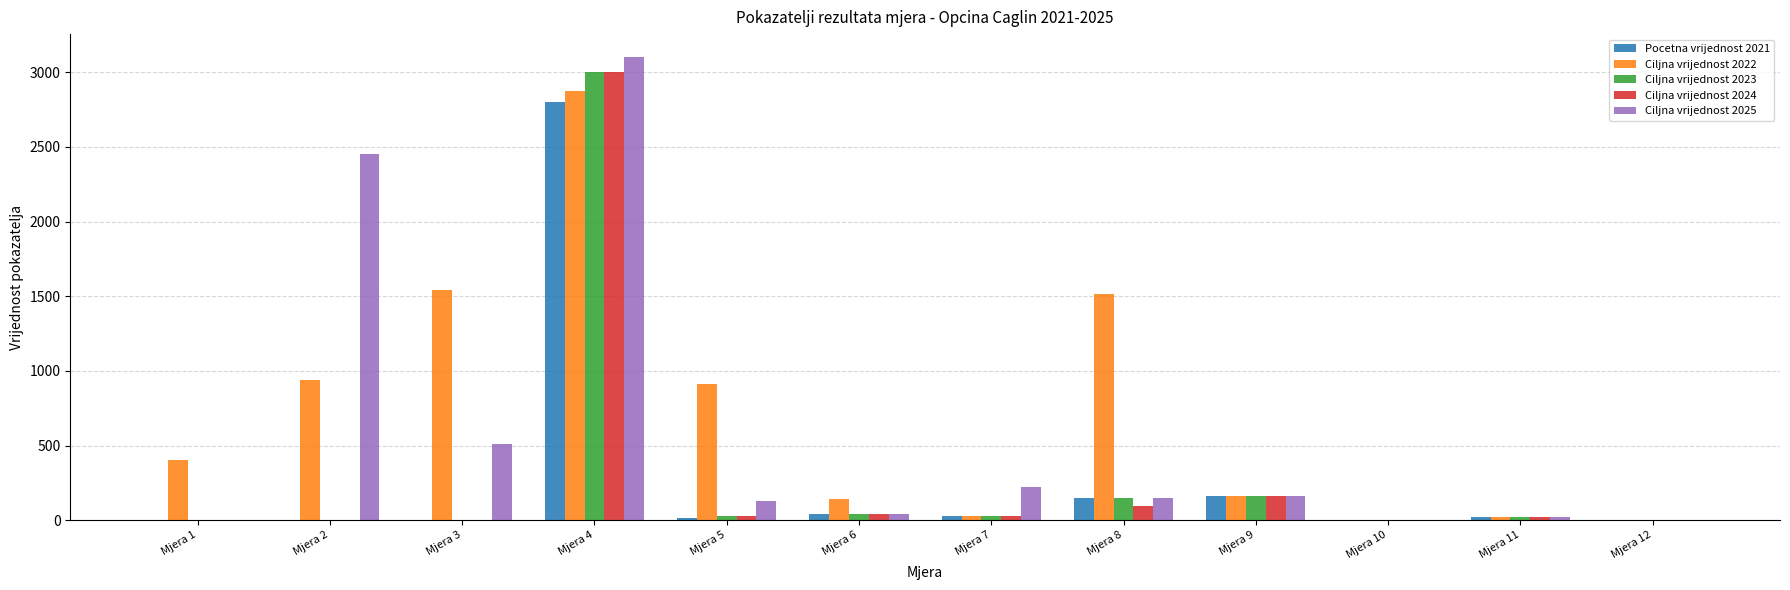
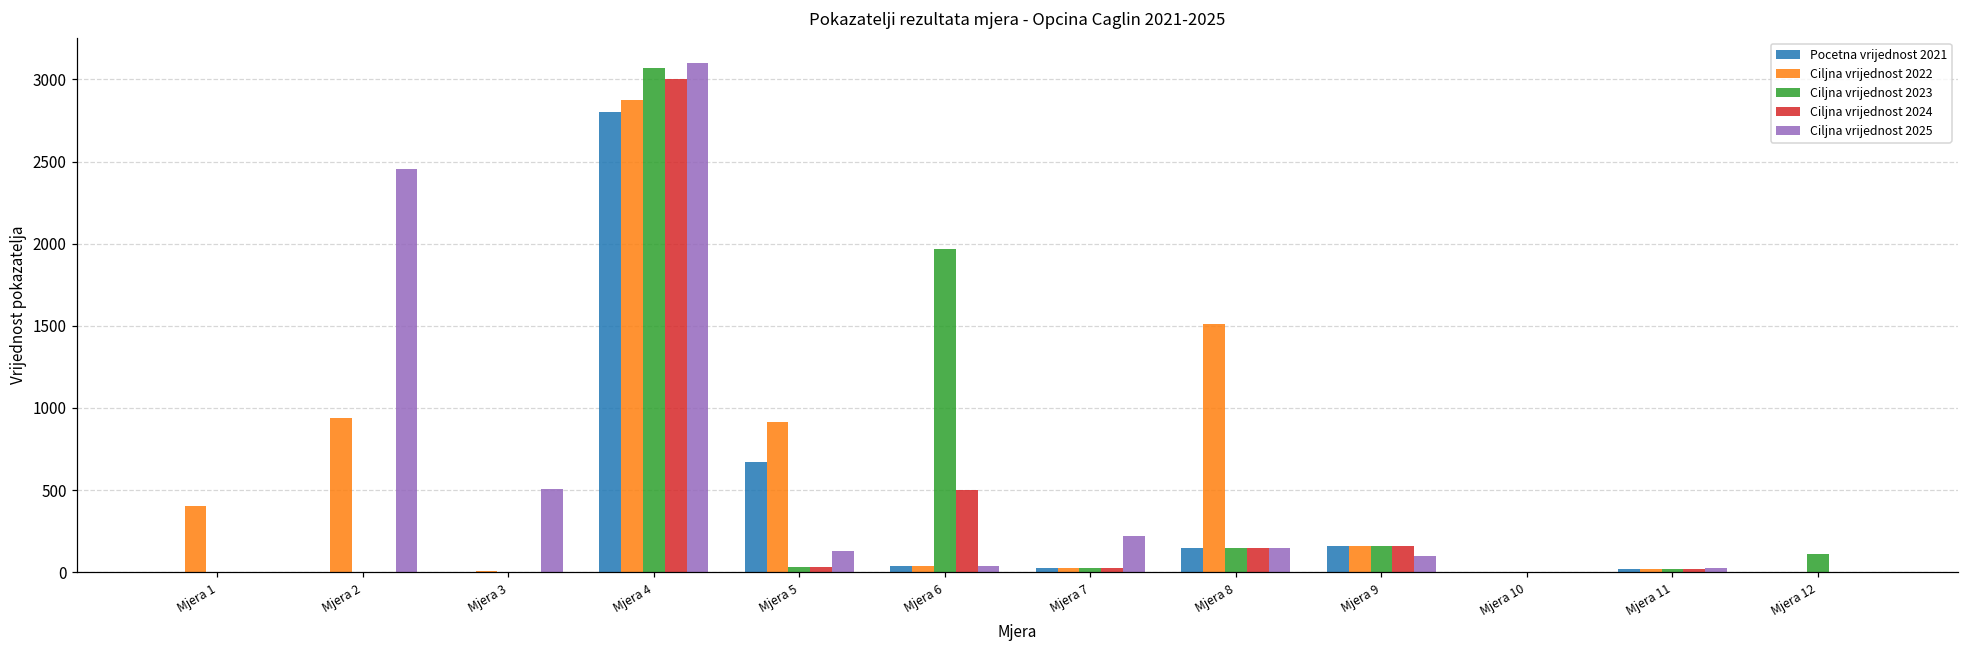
  {
    "Pocetna vrijednost 2021": {
      "Mjera 3": 0,
      "Mjera 4": 2800,
-     "Mjera 5": 10,
+     "Mjera 5": 670,
      "Mjera 6": 40,
      "Mjera 7": 30,
      "Mjera 8": 150,
      "Mjera 9": 160,
      "Mjera 11": 20
    },
    "Ciljna vrijednost 2022": {
      "Mjera 1": 410,
      "Mjera 2": 940,
-     "Mjera 3": 1540,
+     "Mjera 3": 10,
      "Mjera 4": 2870,
      "Mjera 5": 910,
-     "Mjera 6": 140,
+     "Mjera 6": 40,
      "Mjera 7": 30,
      "Mjera 8": 1510,
      "Mjera 9": 160,
      "Mjera 11": 20
    },
    "Ciljna vrijednost 2023": {
-     "Mjera 4": 3000,
+     "Mjera 4": 3070,
      "Mjera 5": 30,
-     "Mjera 6": 40,
+     "Mjera 6": 1970,
      "Mjera 7": 30,
      "Mjera 8": 150,
      "Mjera 9": 160,
      "Mjera 11": 20,
-     "Mjera 12": 0
+     "Mjera 12": 110
    },
    "Ciljna vrijednost 2024": {
      "Mjera 4": 3000,
      "Mjera 5": 30,
-     "Mjera 6": 40,
+     "Mjera 6": 500,
      "Mjera 7": 30,
-     "Mjera 8": 90,
+     "Mjera 8": 150,
      "Mjera 9": 160,
      "Mjera 11": 20
    },
    "Ciljna vrijednost 2025": {
      "Mjera 2": 2460,
      "Mjera 3": 510,
      "Mjera 4": 3100,
      "Mjera 5": 130,
      "Mjera 6": 40,
      "Mjera 7": 220,
      "Mjera 8": 150,
-     "Mjera 9": 160,
+     "Mjera 9": 100,
      "Mjera 11": 20
    }
  }
